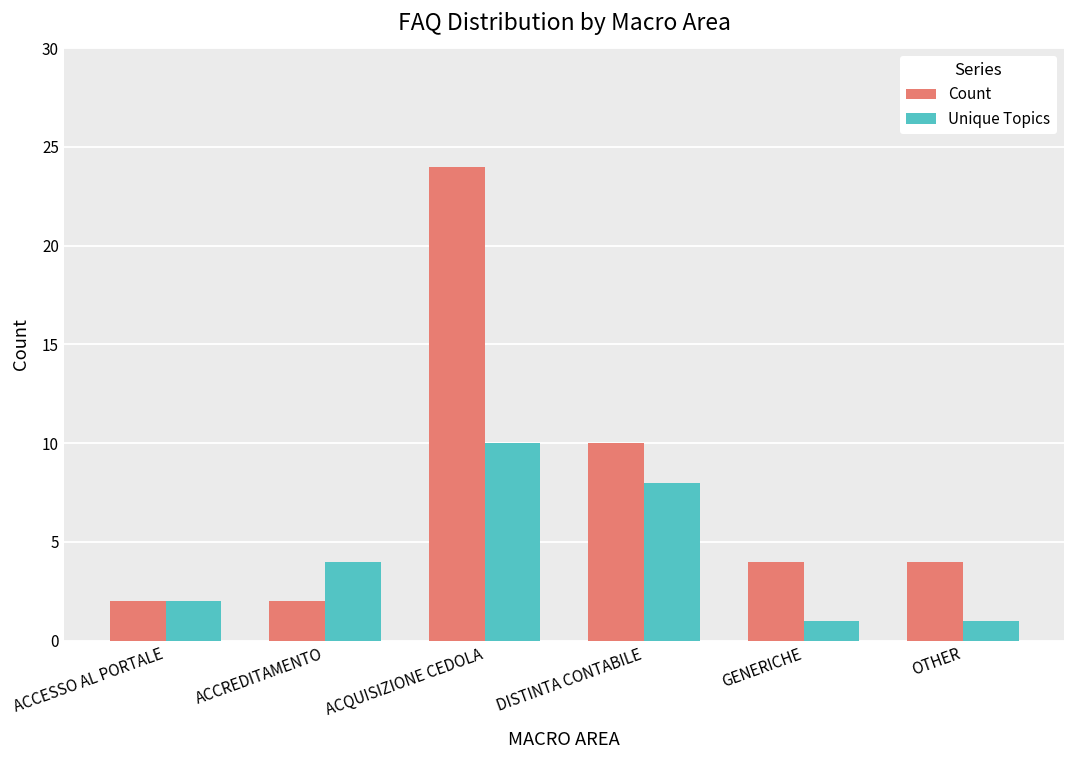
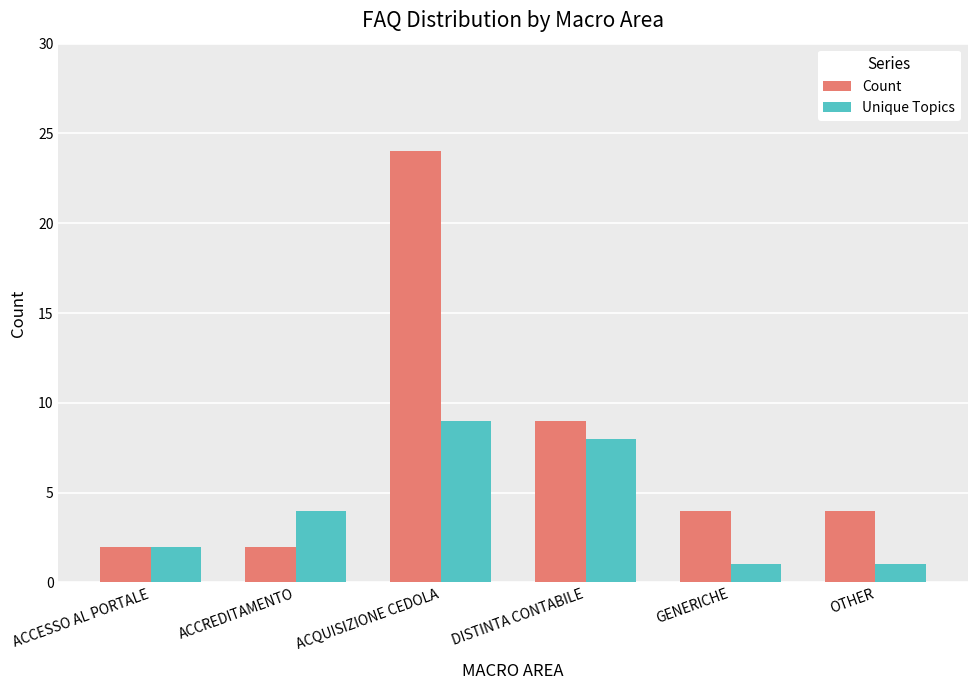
  {
    "Count": {
      "ACCESSO AL PORTALE": 2,
      "ACCREDITAMENTO": 2,
      "ACQUISIZIONE CEDOLA": 24,
-     "DISTINTA CONTABILE": 10,
+     "DISTINTA CONTABILE": 9,
      "GENERICHE": 4,
      "OTHER": 4
    },
    "Unique Topics": {
      "ACCESSO AL PORTALE": 2,
      "ACCREDITAMENTO": 4,
-     "ACQUISIZIONE CEDOLA": 10,
+     "ACQUISIZIONE CEDOLA": 9,
      "DISTINTA CONTABILE": 8,
      "GENERICHE": 1,
      "OTHER": 1
    }
  }
